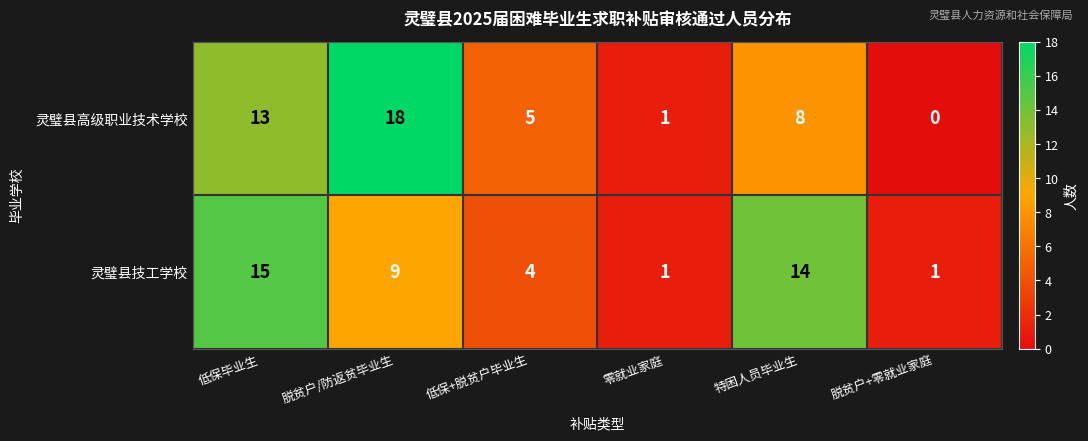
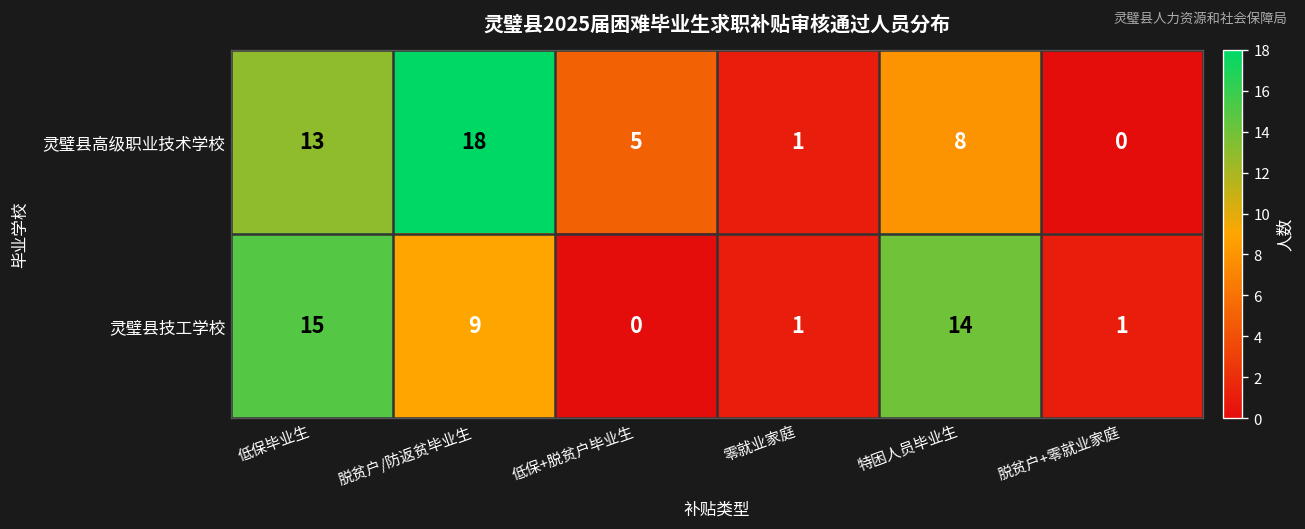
  {
    "灵璧县高级职业技术学校": {
      "低保毕业生": 13,
      "脱贫户/防返贫毕业生": 18,
      "低保+脱贫户毕业生": 5,
      "零就业家庭": 1,
      "特困人员毕业生": 8,
      "脱贫户+零就业家庭": 0
    },
    "灵璧县技工学校": {
      "低保毕业生": 15,
      "脱贫户/防返贫毕业生": 9,
-     "低保+脱贫户毕业生": 4,
+     "低保+脱贫户毕业生": 0,
      "零就业家庭": 1,
      "特困人员毕业生": 14,
      "脱贫户+零就业家庭": 1
    }
  }
